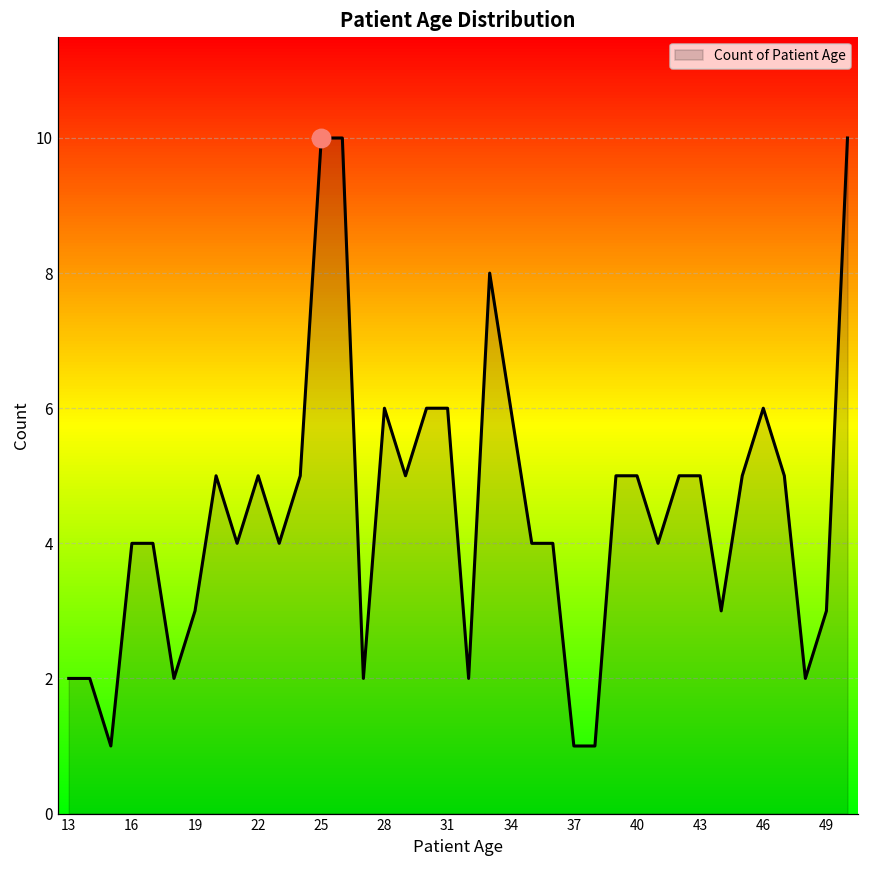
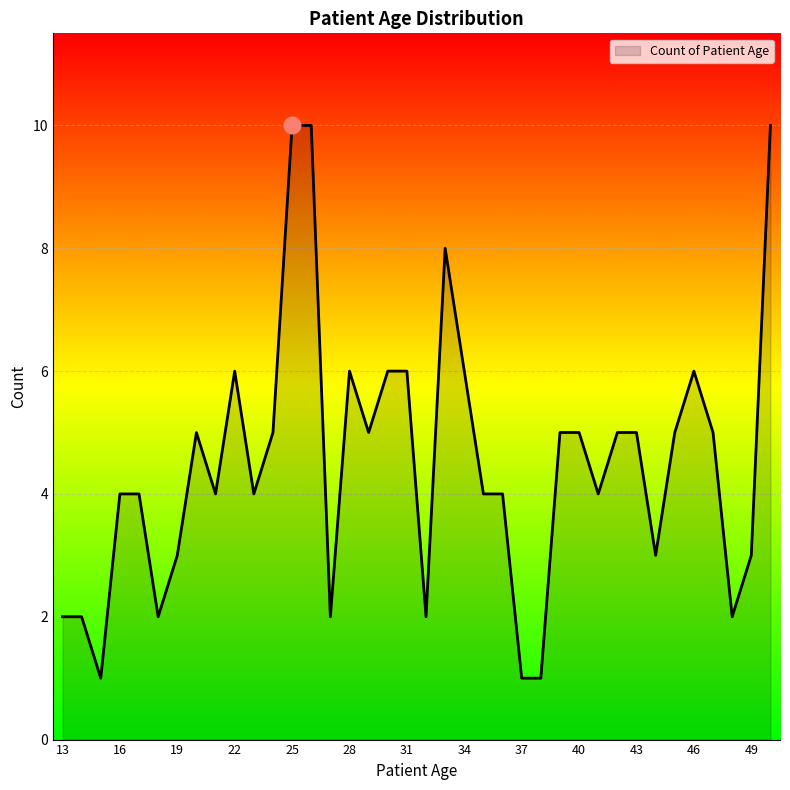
  {
    "Count of Patient Age": {
      "13": 2,
      "16": 4,
      "19": 3,
-     "22": 5,
+     "22": 6,
      "28": 6,
      "31": 6,
      "34": 6,
      "37": 1,
      "40": 5,
      "43": 5,
      "46": 6,
      "49": 3
    }
  }
